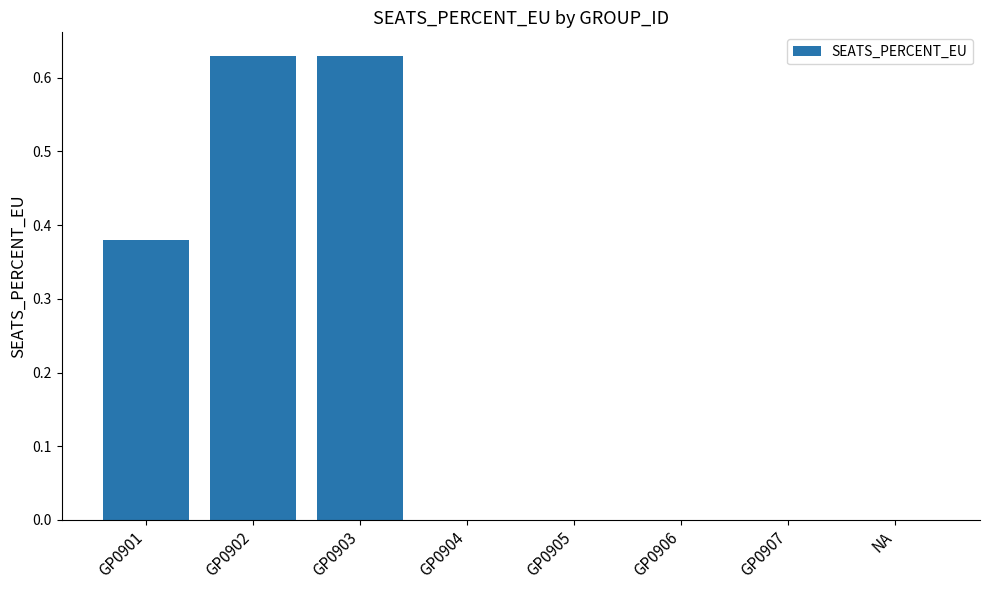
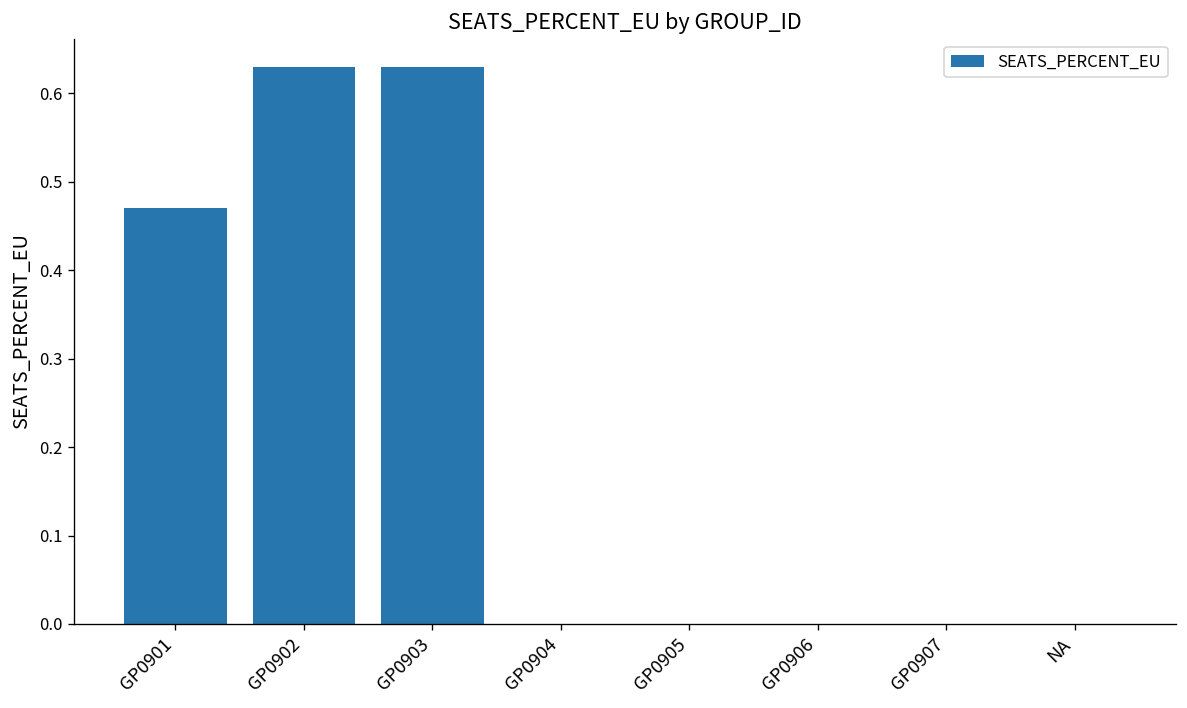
  {
-   "GP0901": 0.38,
+   "GP0901": 0.47,
    "GP0902": 0.63,
    "GP0903": 0.63,
    "GP0904": 0.00,
    "GP0905": 0.00,
    "GP0906": 0.00,
    "GP0907": 0.00,
    "NA": 0.00
  }
